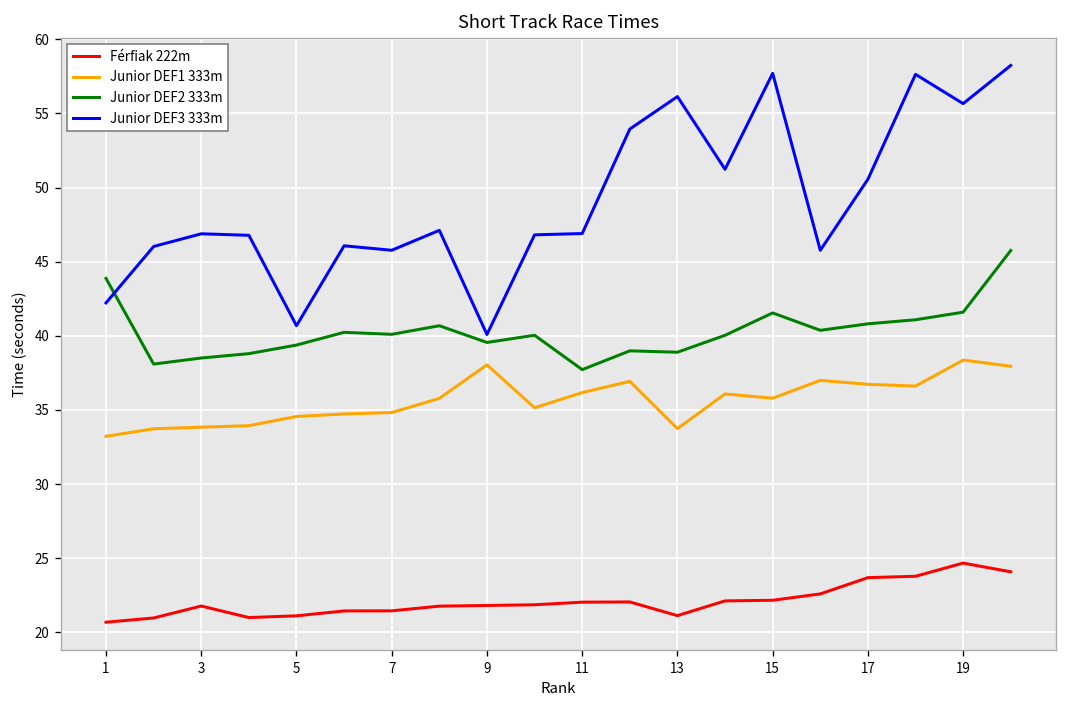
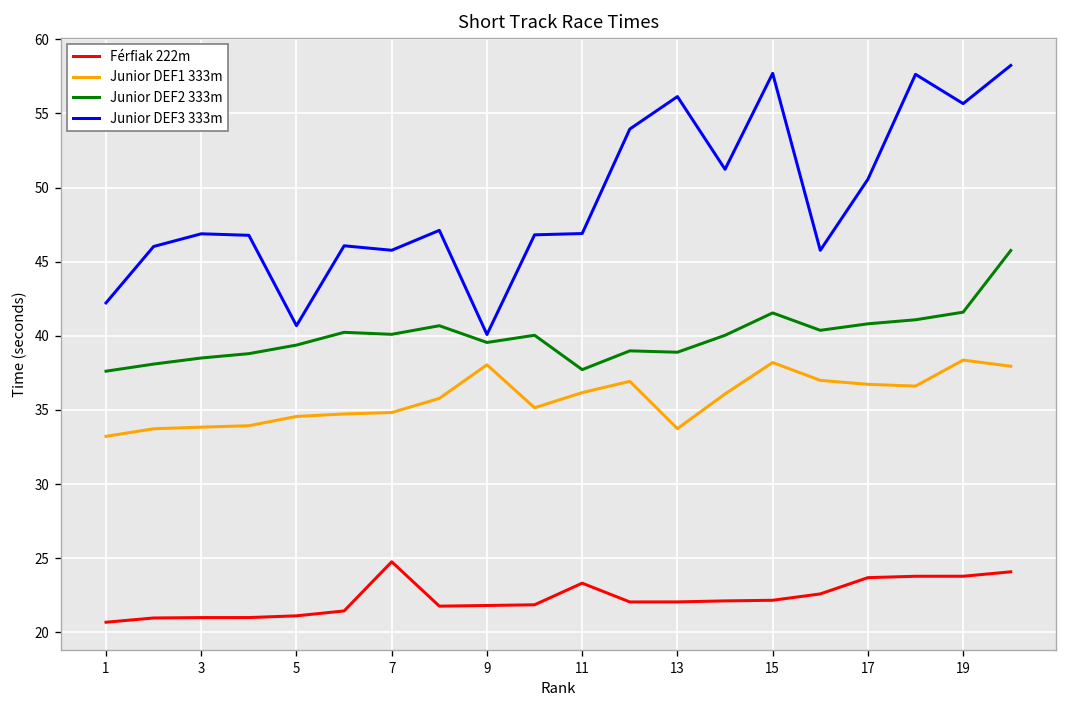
  {
    "Férfiak 222m": {
      "1": 20.7,
-     "3": 21.8,
+     "3": 21.0,
      "5": 21.1,
-     "7": 21.5,
+     "7": 24.8,
      "9": 21.8,
-     "11": 22.0,
-     "13": 21.1,
+     "11": 23.3,
+     "13": 22.1,
      "15": 22.2,
      "17": 23.7,
-     "19": 24.7
+     "19": 23.8
    },
    "Junior DEF1 333m": {
      "1": 33.2,
      "3": 33.8,
      "5": 34.6,
      "7": 34.8,
      "9": 38.0,
      "11": 36.2,
      "13": 33.7,
-     "15": 35.8,
+     "15": 38.2,
      "17": 36.7,
      "19": 38.4
    },
    "Junior DEF2 333m": {
-     "1": 43.9,
+     "1": 37.6,
      "3": 38.5,
      "5": 39.4,
      "7": 40.1,
      "9": 39.6,
      "11": 37.7,
      "13": 38.9,
      "15": 41.5,
      "17": 40.8,
      "19": 41.6
    },
    "Junior DEF3 333m": {
      "1": 42.2,
      "3": 46.9,
      "5": 40.7,
      "7": 45.8,
      "9": 40.1,
      "11": 46.9,
      "13": 56.1,
      "15": 57.7,
      "17": 50.6,
      "19": 55.7
    }
  }
